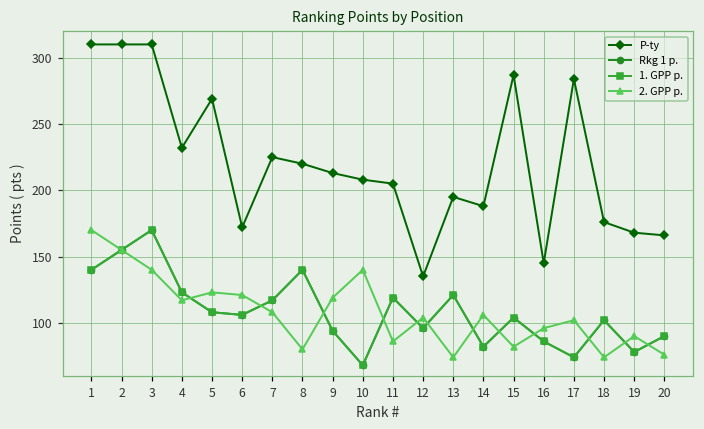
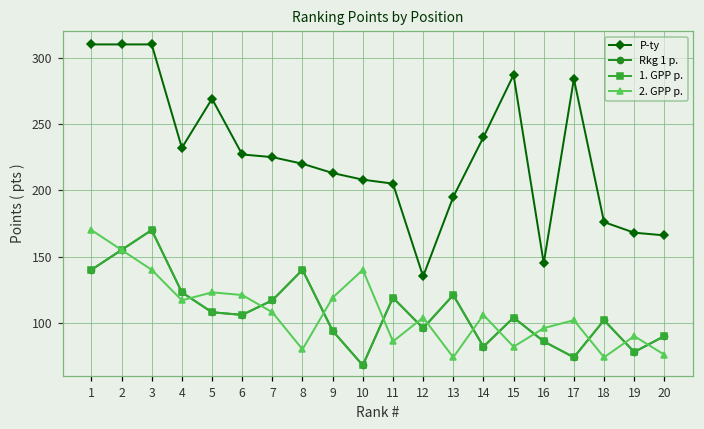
  {
    "P-ty": {
      "1": 310,
      "2": 310,
      "3": 310,
      "4": 232,
      "5": 269,
-     "6": 172,
+     "6": 227,
      "7": 225,
      "8": 220,
      "9": 213,
      "10": 208,
      "11": 205,
      "12": 135,
      "13": 195,
-     "14": 188,
+     "14": 240,
      "15": 287,
      "16": 145,
      "17": 284,
      "18": 176,
      "19": 168,
      "20": 166
    }
  }
